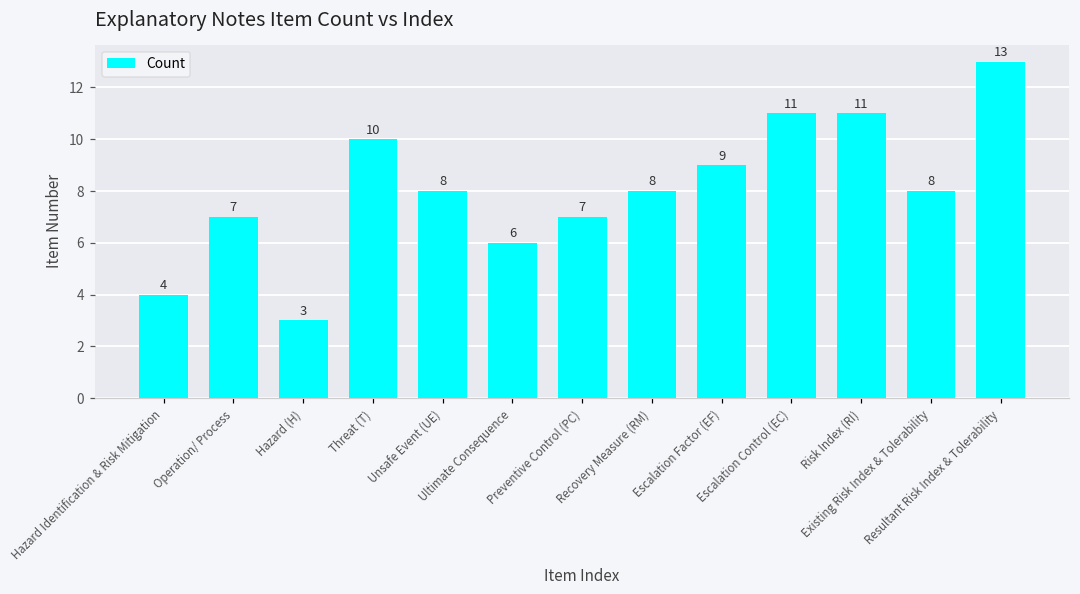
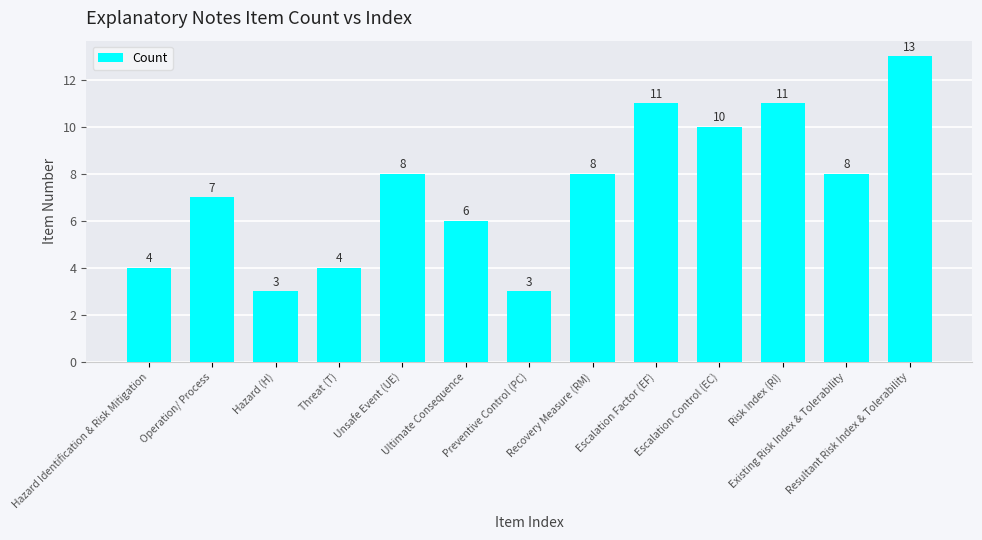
  {
    "Hazard Identification & Risk Mitigation": 4,
    "Operation/ Process": 7,
    "Hazard (H)": 3,
-   "Threat (T)": 10,
+   "Threat (T)": 4,
    "Unsafe Event (UE)": 8,
    "Ultimate Consequence": 6,
-   "Preventive Control (PC)": 7,
+   "Preventive Control (PC)": 3,
    "Recovery Measure (RM)": 8,
-   "Escalation Factor (EF)": 9,
-   "Escalation Control (EC)": 11,
+   "Escalation Factor (EF)": 11,
+   "Escalation Control (EC)": 10,
    "Risk Index (RI)": 11,
    "Existing Risk Index & Tolerability": 8,
    "Resultant Risk Index & Tolerability": 13
  }
